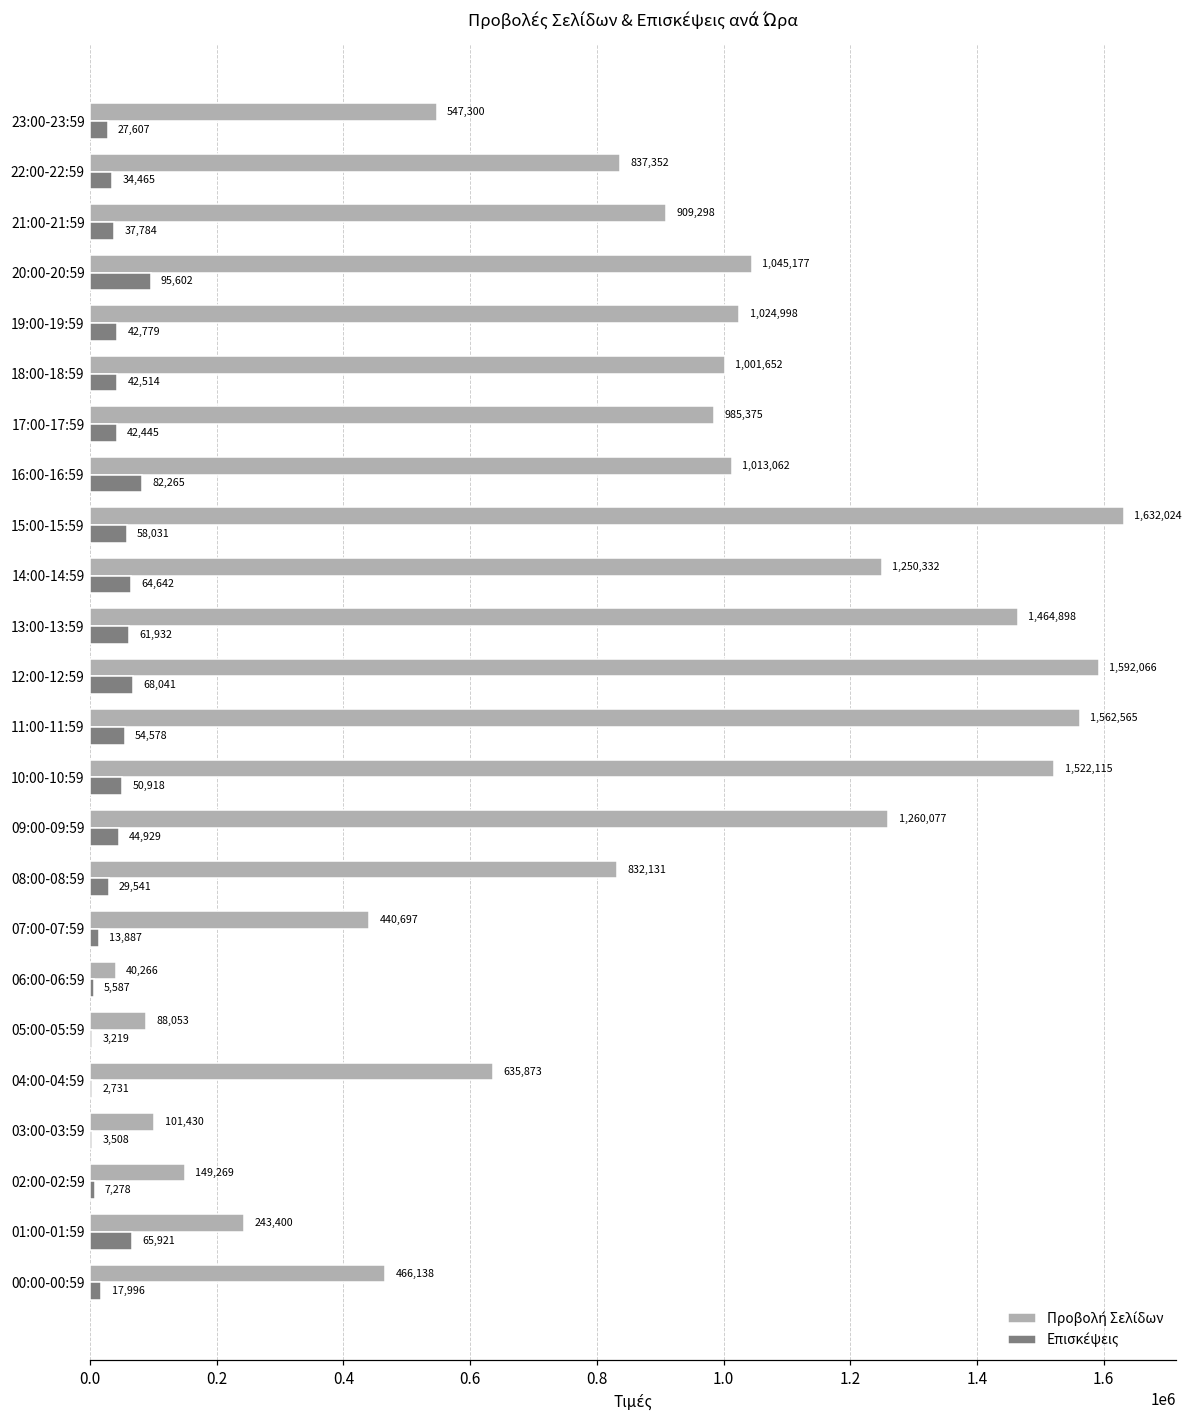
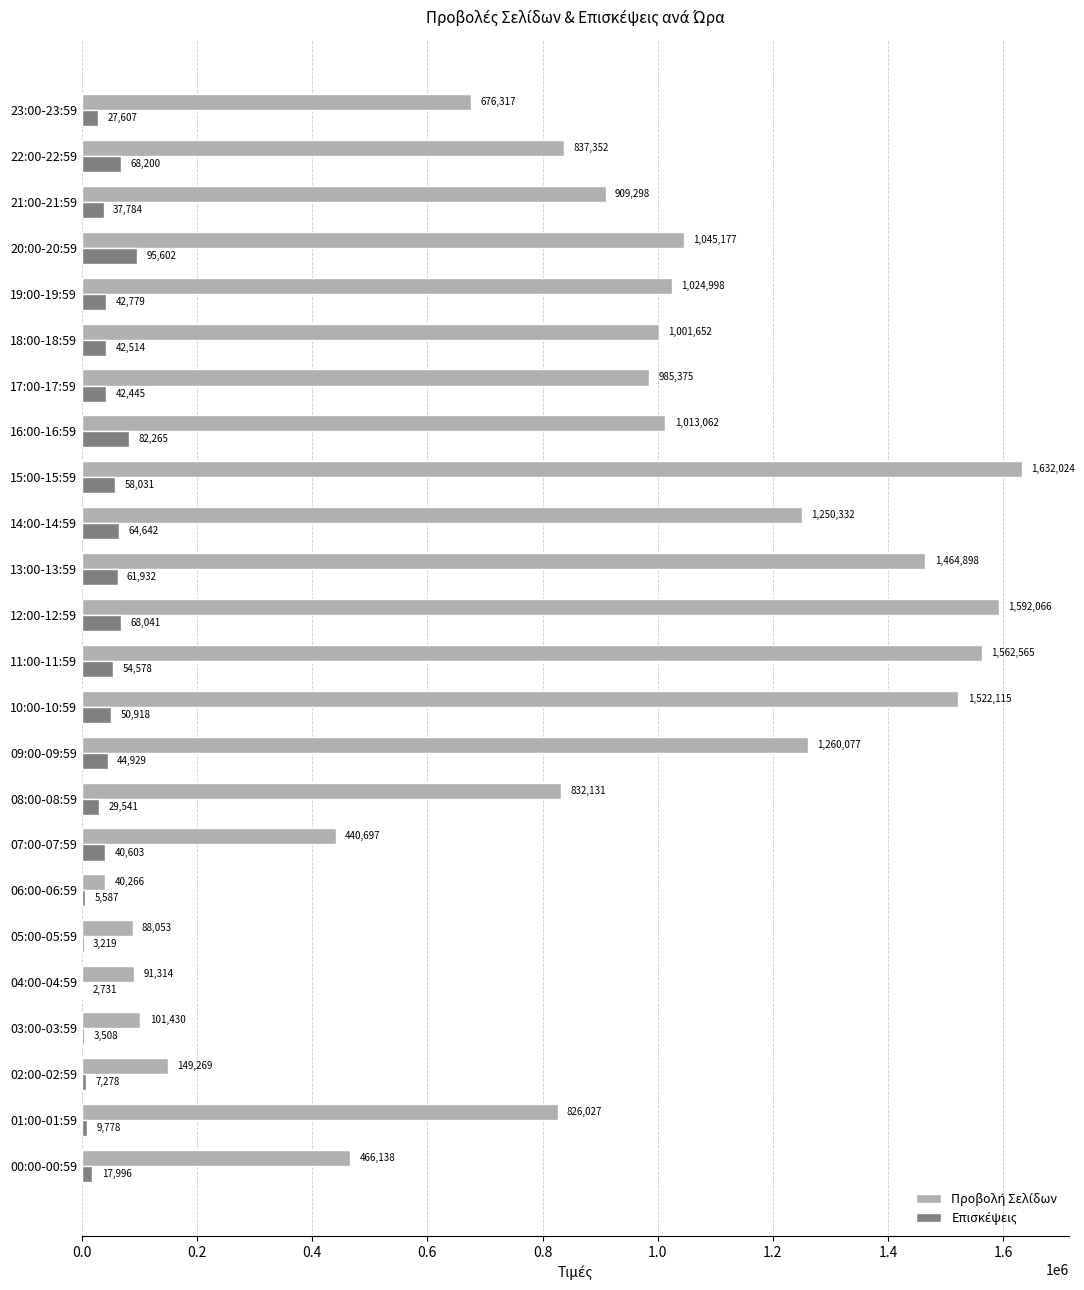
  {
    "Προβολή Σελίδων": {
-     "23:00-23:59": "547,300",
+     "23:00-23:59": "676,317",
      "22:00-22:59": "837,352",
      "21:00-21:59": "909,298",
      "20:00-20:59": "1,045,177",
      "19:00-19:59": "1,024,998",
      "18:00-18:59": "1,001,652",
      "17:00-17:59": "985,375",
      "16:00-16:59": "1,013,062",
      "15:00-15:59": "1,632,024",
      "14:00-14:59": "1,250,332",
      "13:00-13:59": "1,464,898",
      "12:00-12:59": "1,592,066",
      "11:00-11:59": "1,562,565",
      "10:00-10:59": "1,522,115",
      "09:00-09:59": "1,260,077",
      "08:00-08:59": "832,131",
      "07:00-07:59": "440,697",
      "06:00-06:59": "40,266",
      "05:00-05:59": "88,053",
-     "04:00-04:59": "635,873",
+     "04:00-04:59": "91,314",
      "03:00-03:59": "101,430",
      "02:00-02:59": "149,269",
-     "01:00-01:59": "243,400",
+     "01:00-01:59": "826,027",
      "00:00-00:59": "466,138"
    },
    "Επισκέψεις": {
      "23:00-23:59": "27,607",
-     "22:00-22:59": "34,465",
+     "22:00-22:59": "68,200",
      "21:00-21:59": "37,784",
      "20:00-20:59": "95,602",
      "19:00-19:59": "42,779",
      "18:00-18:59": "42,514",
      "17:00-17:59": "42,445",
      "16:00-16:59": "82,265",
      "15:00-15:59": "58,031",
      "14:00-14:59": "64,642",
      "13:00-13:59": "61,932",
      "12:00-12:59": "68,041",
      "11:00-11:59": "54,578",
      "10:00-10:59": "50,918",
      "09:00-09:59": "44,929",
      "08:00-08:59": "29,541",
-     "07:00-07:59": "13,887",
+     "07:00-07:59": "40,603",
      "06:00-06:59": "5,587",
      "05:00-05:59": "3,219",
      "04:00-04:59": "2,731",
      "03:00-03:59": "3,508",
      "02:00-02:59": "7,278",
-     "01:00-01:59": "65,921",
+     "01:00-01:59": "9,778",
      "00:00-00:59": "17,996"
    }
  }
